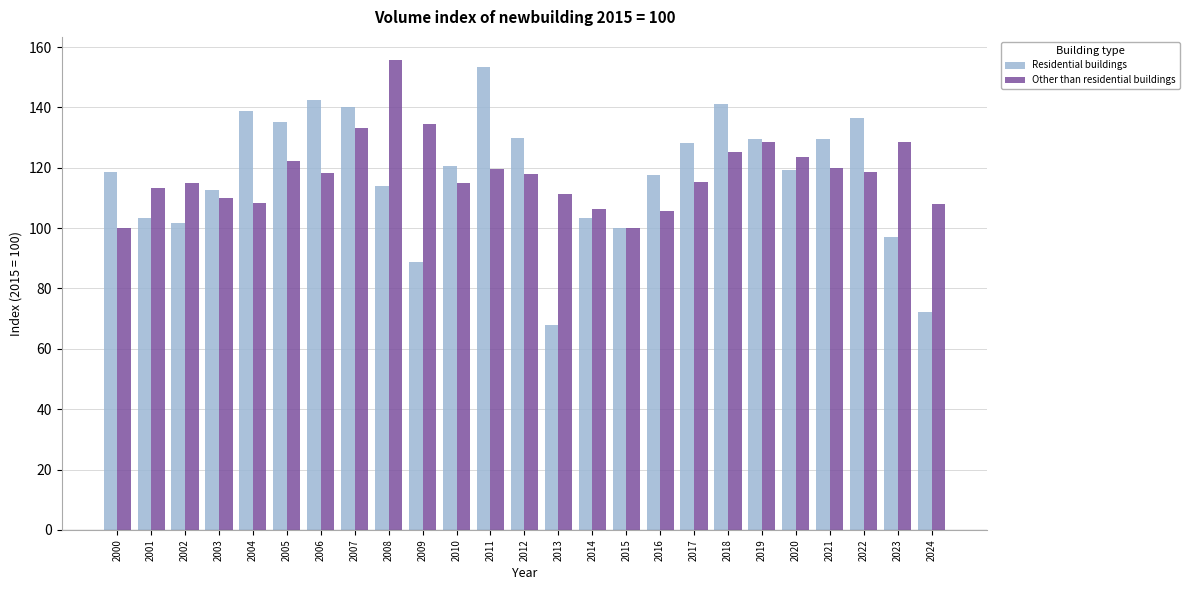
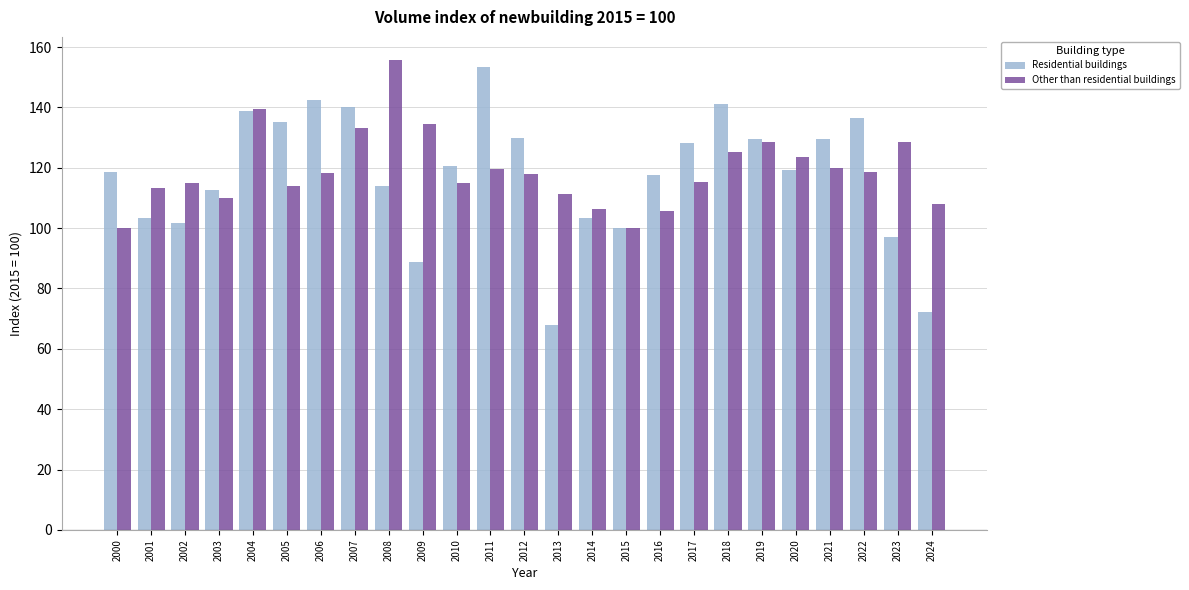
  {
    "Residential buildings": {
      "2000": 119,
      "2001": 103,
      "2002": 102,
      "2003": 113,
      "2004": 139,
      "2005": 135,
      "2006": 143,
      "2007": 140,
      "2008": 114,
      "2009": 89,
      "2010": 121,
      "2011": 154,
      "2012": 130,
      "2013": 68,
      "2014": 104,
      "2015": 100,
      "2016": 118,
      "2017": 128,
      "2018": 141,
      "2019": 130,
      "2020": 119,
      "2021": 130,
      "2022": 137,
      "2023": 97,
      "2024": 72
    },
    "Other than residential buildings": {
      "2000": 100,
      "2001": 113,
      "2002": 115,
      "2003": 110,
-     "2004": 108,
-     "2005": 122,
+     "2004": 140,
+     "2005": 114,
      "2006": 118,
      "2007": 133,
      "2008": 156,
      "2009": 135,
      "2010": 115,
      "2011": 120,
      "2012": 118,
      "2013": 111,
      "2014": 107,
      "2015": 100,
      "2016": 106,
      "2017": 115,
      "2018": 125,
      "2019": 129,
      "2020": 124,
      "2021": 120,
      "2022": 119,
      "2023": 129,
      "2024": 108
    }
  }
